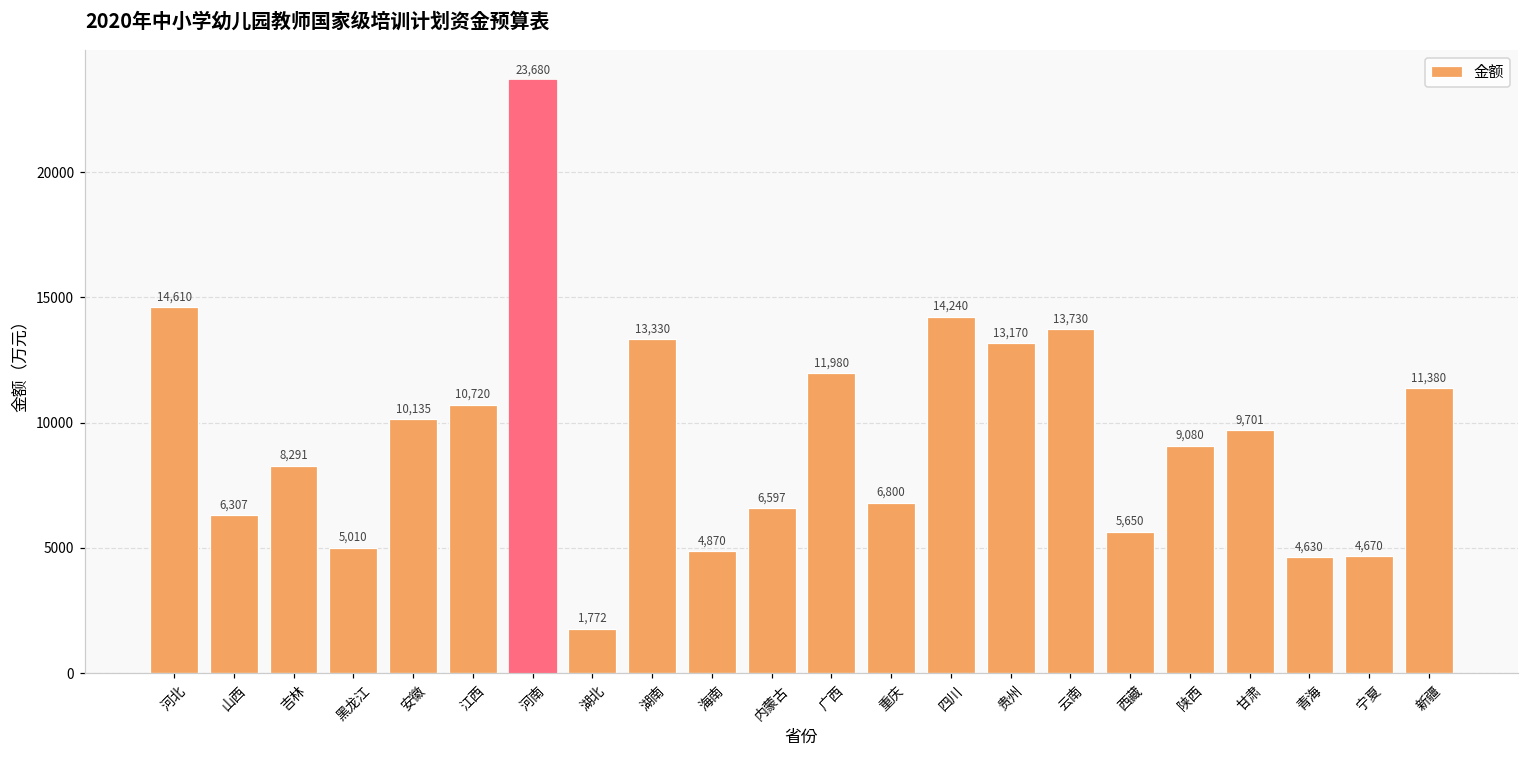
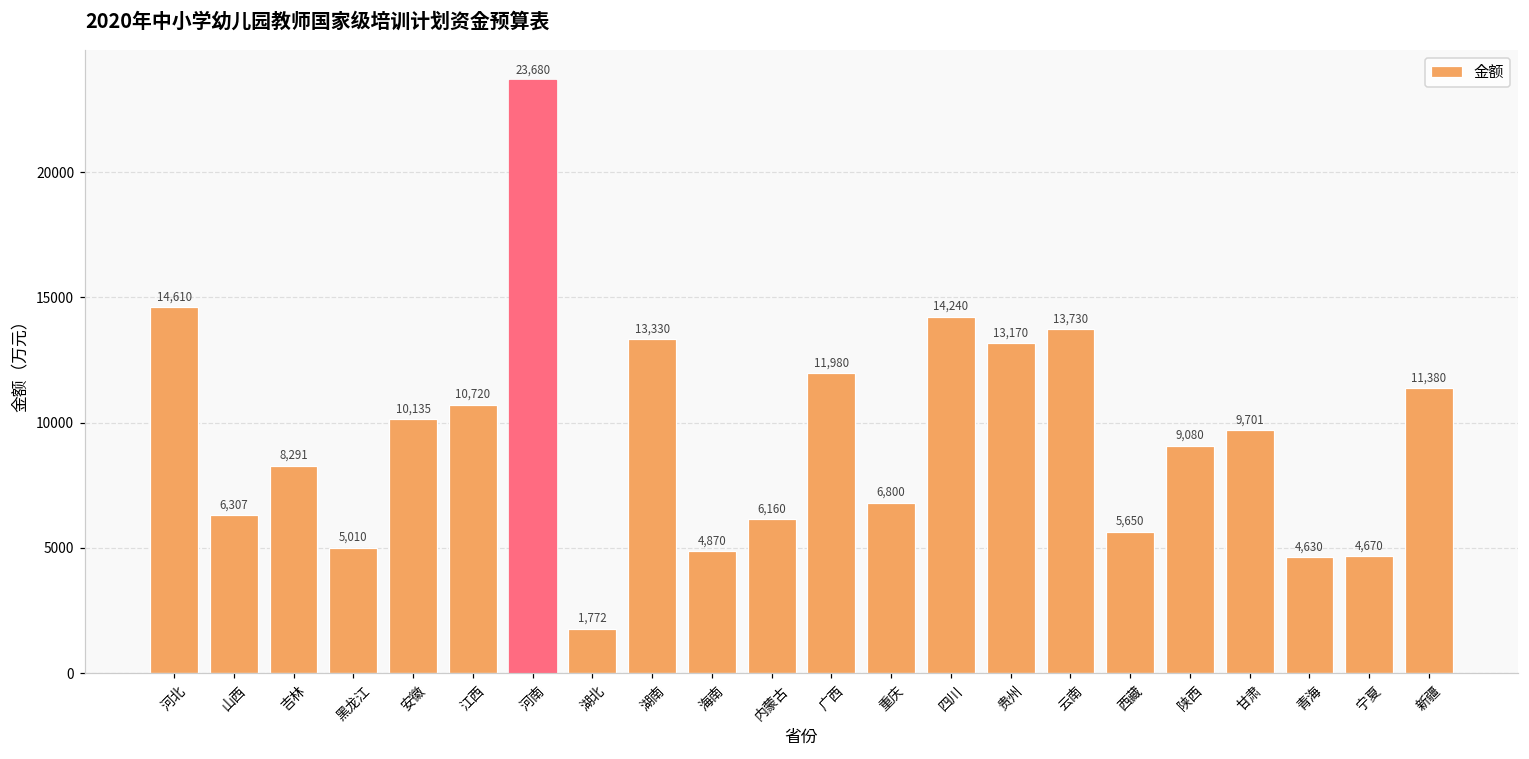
  {
    "河北": "14,610",
    "山西": "6,307",
    "吉林": "8,291",
    "黑龙江": "5,010",
    "安徽": "10,135",
    "江西": "10,720",
    "河南": "23,680",
    "湖北": "1,772",
    "湖南": "13,330",
    "海南": "4,870",
-   "内蒙古": "6,597",
+   "内蒙古": "6,160",
    "广西": "11,980",
    "重庆": "6,800",
    "四川": "14,240",
    "贵州": "13,170",
    "云南": "13,730",
    "西藏": "5,650",
    "陕西": "9,080",
    "甘肃": "9,701",
    "青海": "4,630",
    "宁夏": "4,670",
    "新疆": "11,380"
  }
